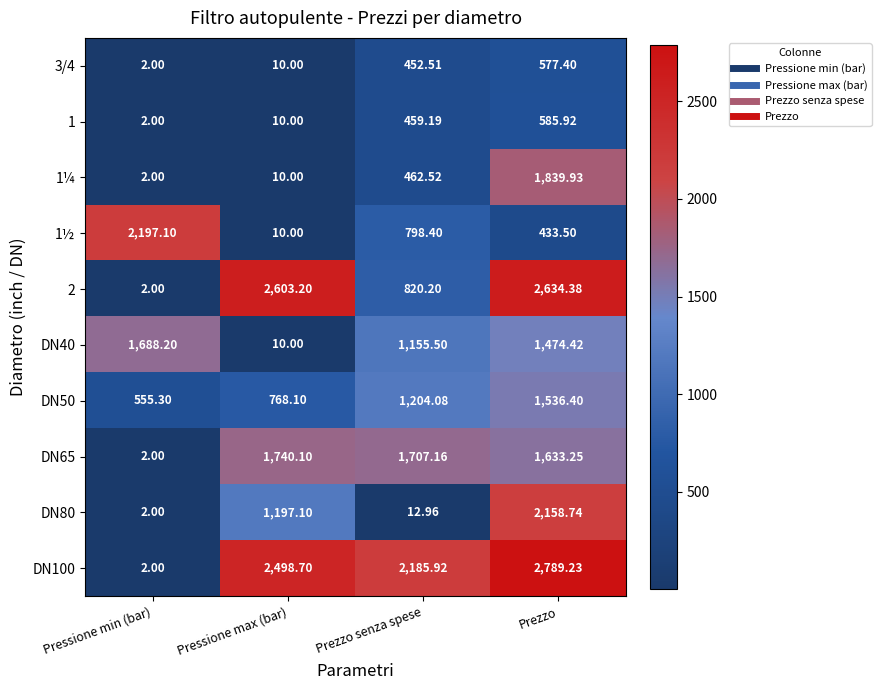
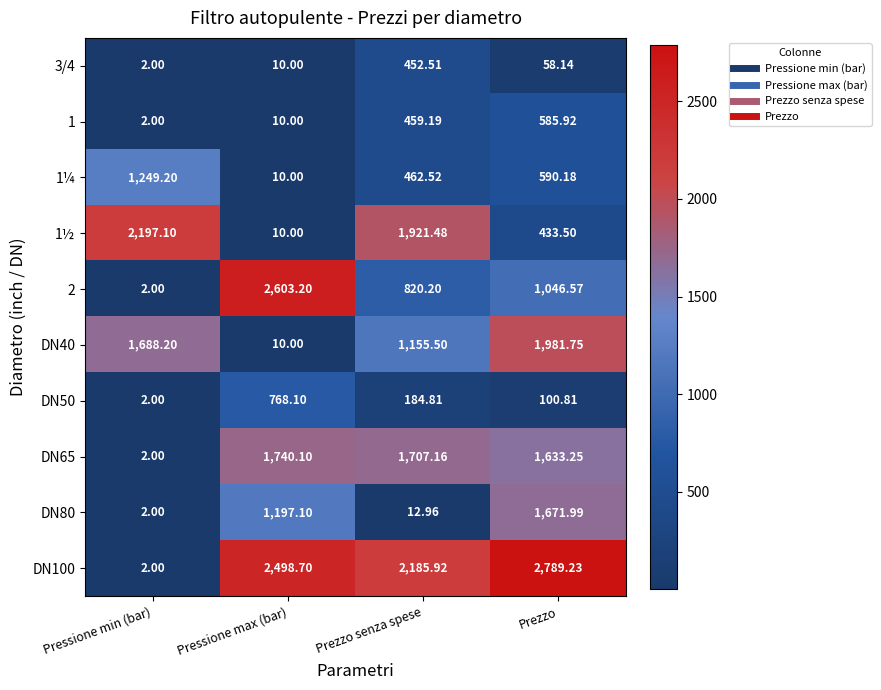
  {
    "3/4": {
      "Pressione min (bar)": "2.00",
      "Pressione max (bar)": "10.00",
      "Prezzo senza spese": "452.51",
-     "Prezzo": "577.40"
+     "Prezzo": "58.14"
    },
    "1": {
      "Pressione min (bar)": "2.00",
      "Pressione max (bar)": "10.00",
      "Prezzo senza spese": "459.19",
      "Prezzo": "585.92"
    },
    "1¼": {
-     "Pressione min (bar)": "2.00",
+     "Pressione min (bar)": "1,249.20",
      "Pressione max (bar)": "10.00",
      "Prezzo senza spese": "462.52",
-     "Prezzo": "1,839.93"
+     "Prezzo": "590.18"
    },
    "1½": {
      "Pressione min (bar)": "2,197.10",
      "Pressione max (bar)": "10.00",
-     "Prezzo senza spese": "798.40",
+     "Prezzo senza spese": "1,921.48",
      "Prezzo": "433.50"
    },
    "2": {
      "Pressione min (bar)": "2.00",
      "Pressione max (bar)": "2,603.20",
      "Prezzo senza spese": "820.20",
-     "Prezzo": "2,634.38"
+     "Prezzo": "1,046.57"
    },
    "DN40": {
      "Pressione min (bar)": "1,688.20",
      "Pressione max (bar)": "10.00",
      "Prezzo senza spese": "1,155.50",
-     "Prezzo": "1,474.42"
+     "Prezzo": "1,981.75"
    },
    "DN50": {
-     "Pressione min (bar)": "555.30",
+     "Pressione min (bar)": "2.00",
      "Pressione max (bar)": "768.10",
-     "Prezzo senza spese": "1,204.08",
-     "Prezzo": "1,536.40"
+     "Prezzo senza spese": "184.81",
+     "Prezzo": "100.81"
    },
    "DN65": {
      "Pressione min (bar)": "2.00",
      "Pressione max (bar)": "1,740.10",
      "Prezzo senza spese": "1,707.16",
      "Prezzo": "1,633.25"
    },
    "DN80": {
      "Pressione min (bar)": "2.00",
      "Pressione max (bar)": "1,197.10",
      "Prezzo senza spese": "12.96",
-     "Prezzo": "2,158.74"
+     "Prezzo": "1,671.99"
    },
    "DN100": {
      "Pressione min (bar)": "2.00",
      "Pressione max (bar)": "2,498.70",
      "Prezzo senza spese": "2,185.92",
      "Prezzo": "2,789.23"
    }
  }
